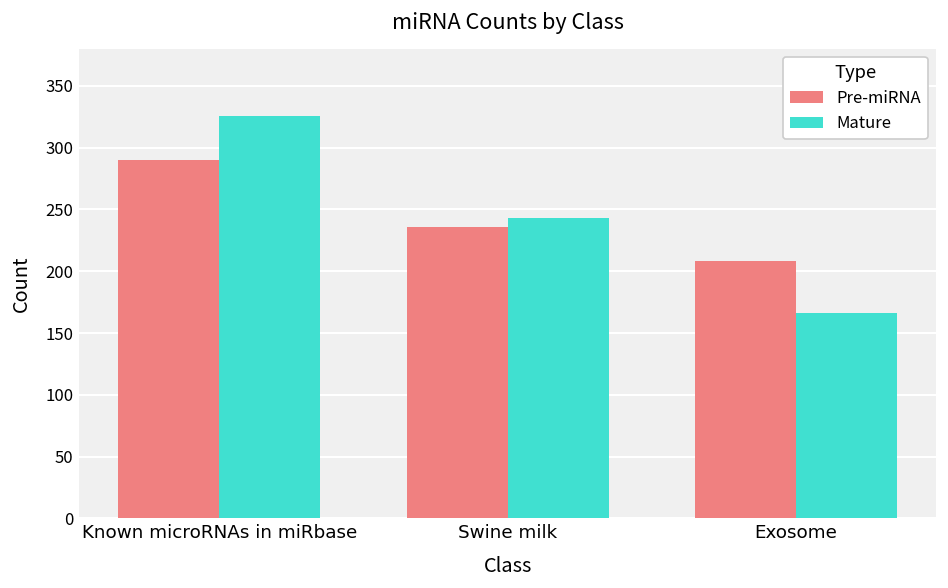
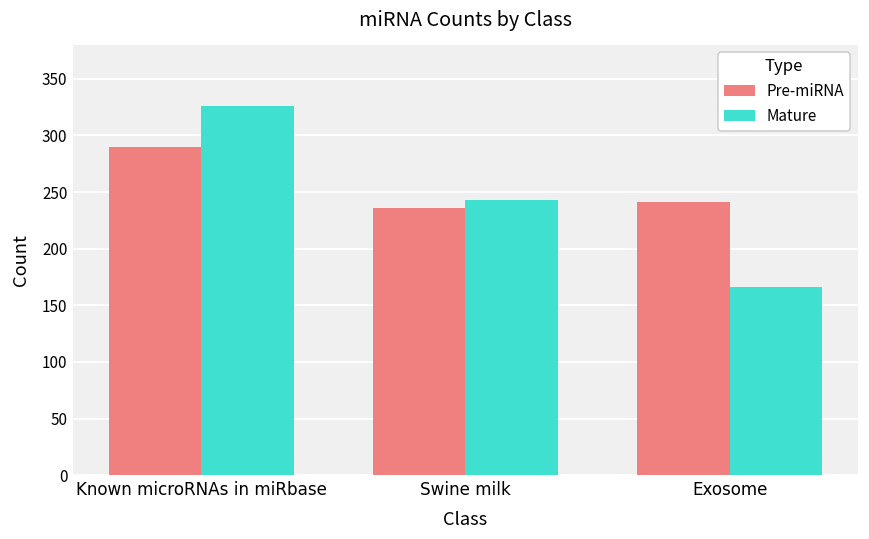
  {
    "Pre-miRNA": {
      "Known microRNAs in miRbase": 290,
      "Swine milk": 236,
-     "Exosome": 208
+     "Exosome": 241
    },
    "Mature": {
      "Known microRNAs in miRbase": 326,
      "Swine milk": 243,
      "Exosome": 166
    }
  }
